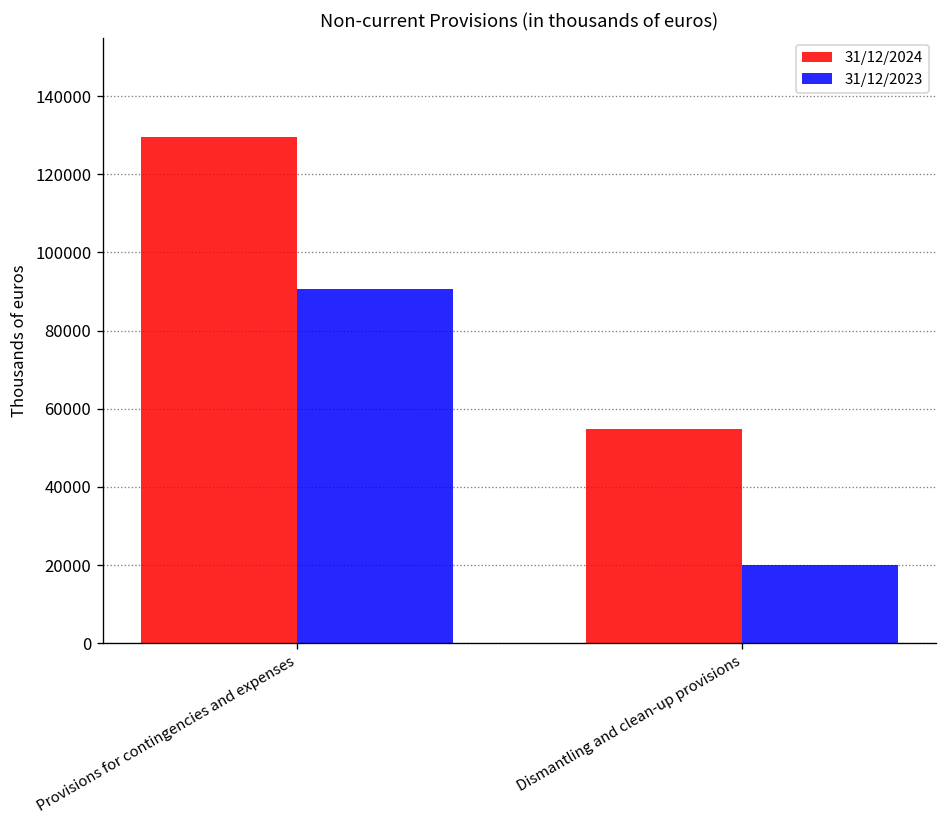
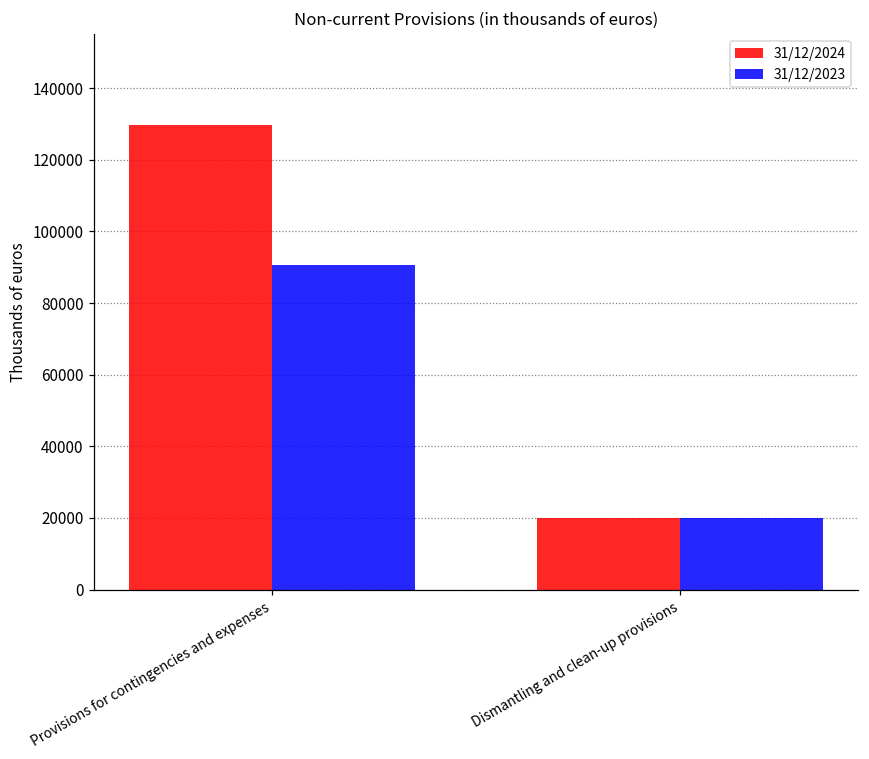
  {
    "31/12/2024": {
      "Provisions for contingencies and expenses": 130000,
-     "Dismantling and clean-up provisions": 55000
+     "Dismantling and clean-up provisions": 20000
    },
    "31/12/2023": {
      "Provisions for contingencies and expenses": 91000,
      "Dismantling and clean-up provisions": 20000
    }
  }
